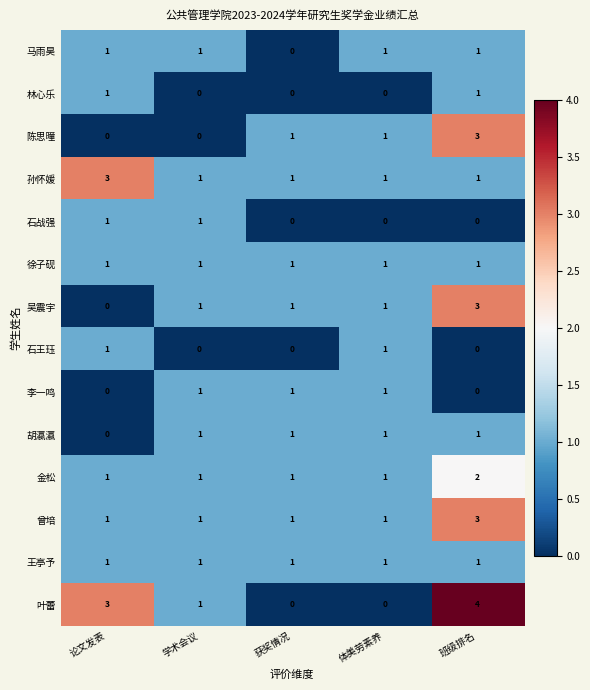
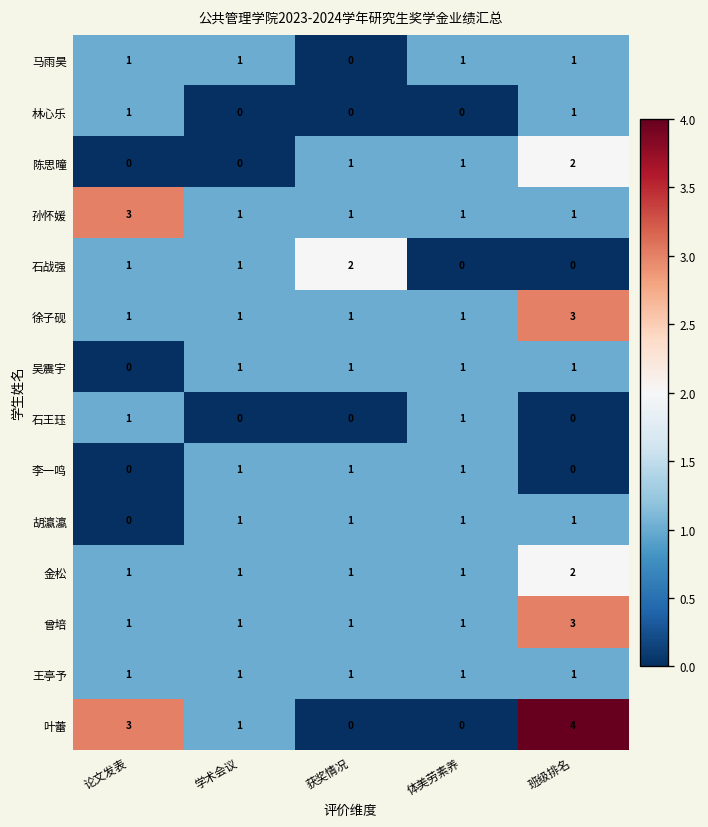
  {
    "马雨昊": {
      "论文发表": 1,
      "学术会议": 1,
      "获奖情况": 0,
      "体美劳素养": 1,
      "班级排名": 1
    },
    "林心乐": {
      "论文发表": 1,
      "学术会议": 0,
      "获奖情况": 0,
      "体美劳素养": 0,
      "班级排名": 1
    },
    "陈思曈": {
      "论文发表": 0,
      "学术会议": 0,
      "获奖情况": 1,
      "体美劳素养": 1,
-     "班级排名": 3
+     "班级排名": 2
    },
    "孙怀媛": {
      "论文发表": 3,
      "学术会议": 1,
      "获奖情况": 1,
      "体美劳素养": 1,
      "班级排名": 1
    },
    "石战强": {
      "论文发表": 1,
      "学术会议": 1,
-     "获奖情况": 0,
+     "获奖情况": 2,
      "体美劳素养": 0,
      "班级排名": 0
    },
    "徐子砚": {
      "论文发表": 1,
      "学术会议": 1,
      "获奖情况": 1,
      "体美劳素养": 1,
-     "班级排名": 1
+     "班级排名": 3
    },
    "吴震宇": {
      "论文发表": 0,
      "学术会议": 1,
      "获奖情况": 1,
      "体美劳素养": 1,
-     "班级排名": 3
+     "班级排名": 1
    },
    "石王珏": {
      "论文发表": 1,
      "学术会议": 0,
      "获奖情况": 0,
      "体美劳素养": 1,
      "班级排名": 0
    },
    "李一鸣": {
      "论文发表": 0,
      "学术会议": 1,
      "获奖情况": 1,
      "体美劳素养": 1,
      "班级排名": 0
    },
    "胡瀛瀛": {
      "论文发表": 0,
      "学术会议": 1,
      "获奖情况": 1,
      "体美劳素养": 1,
      "班级排名": 1
    },
    "金松": {
      "论文发表": 1,
      "学术会议": 1,
      "获奖情况": 1,
      "体美劳素养": 1,
      "班级排名": 2
    },
    "曾培": {
      "论文发表": 1,
      "学术会议": 1,
      "获奖情况": 1,
      "体美劳素养": 1,
      "班级排名": 3
    },
    "王亭予": {
      "论文发表": 1,
      "学术会议": 1,
      "获奖情况": 1,
      "体美劳素养": 1,
      "班级排名": 1
    },
    "叶蕾": {
      "论文发表": 3,
      "学术会议": 1,
      "获奖情况": 0,
      "体美劳素养": 0,
      "班级排名": 4
    }
  }
